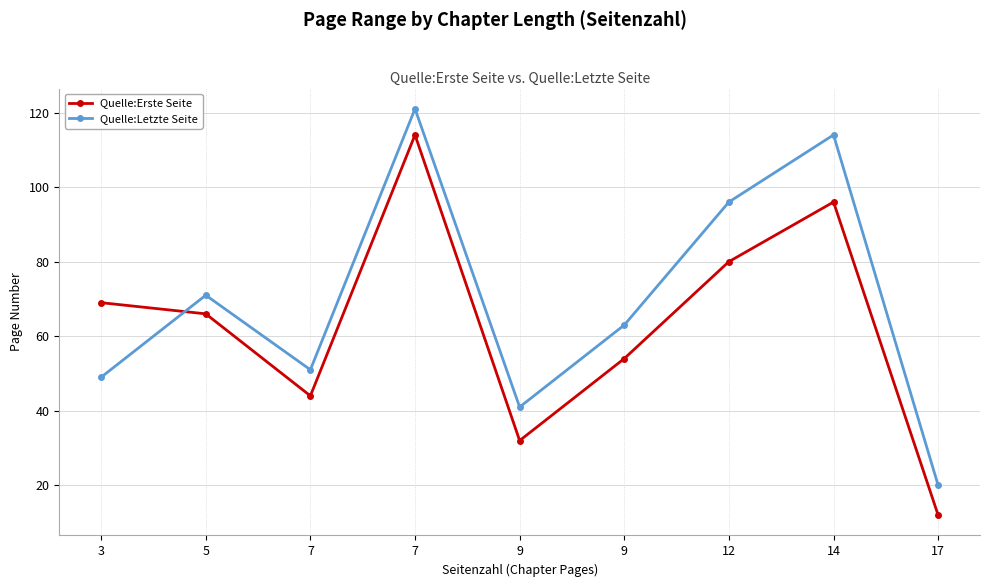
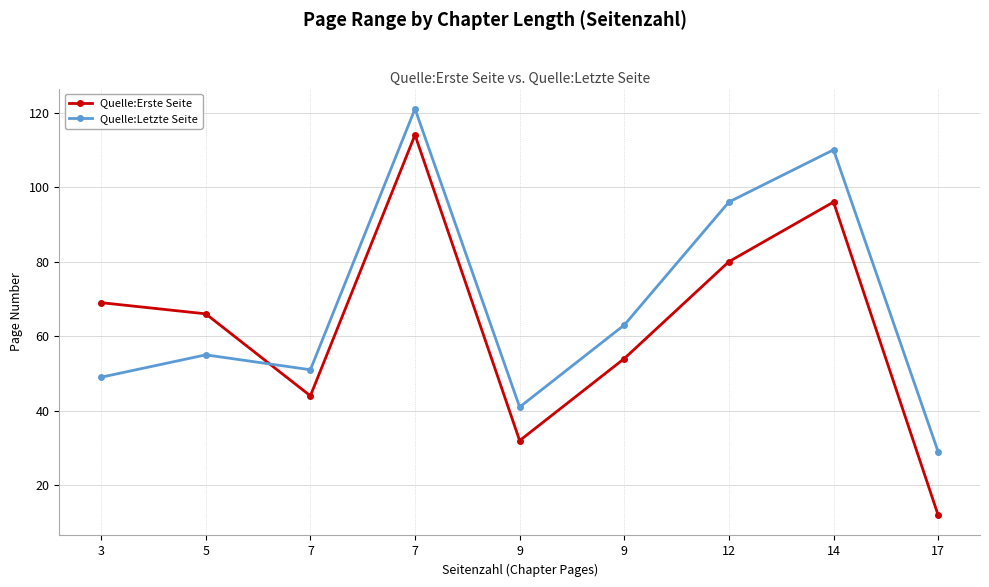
  {
    "Quelle:Erste Seite": {
      "3": 69,
      "5": 66,
      "12": 80,
      "14": 96,
      "17": 12
    },
    "Quelle:Letzte Seite": {
      "3": 49,
-     "5": 71,
+     "5": 55,
      "12": 96,
-     "14": 114,
-     "17": 20
+     "14": 110,
+     "17": 29
    }
  }
